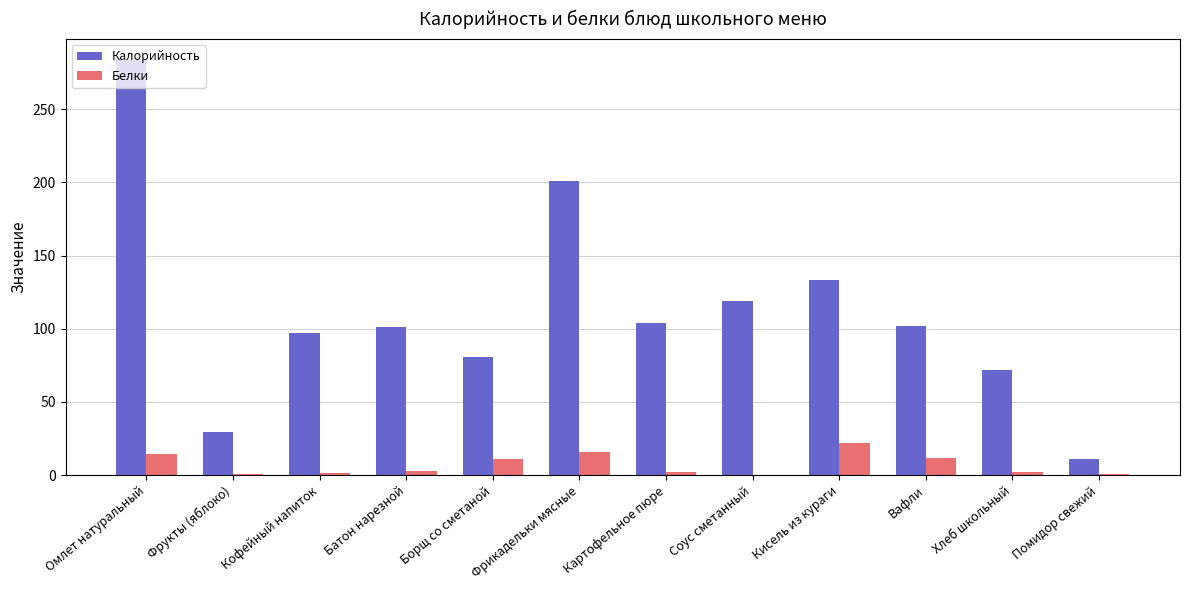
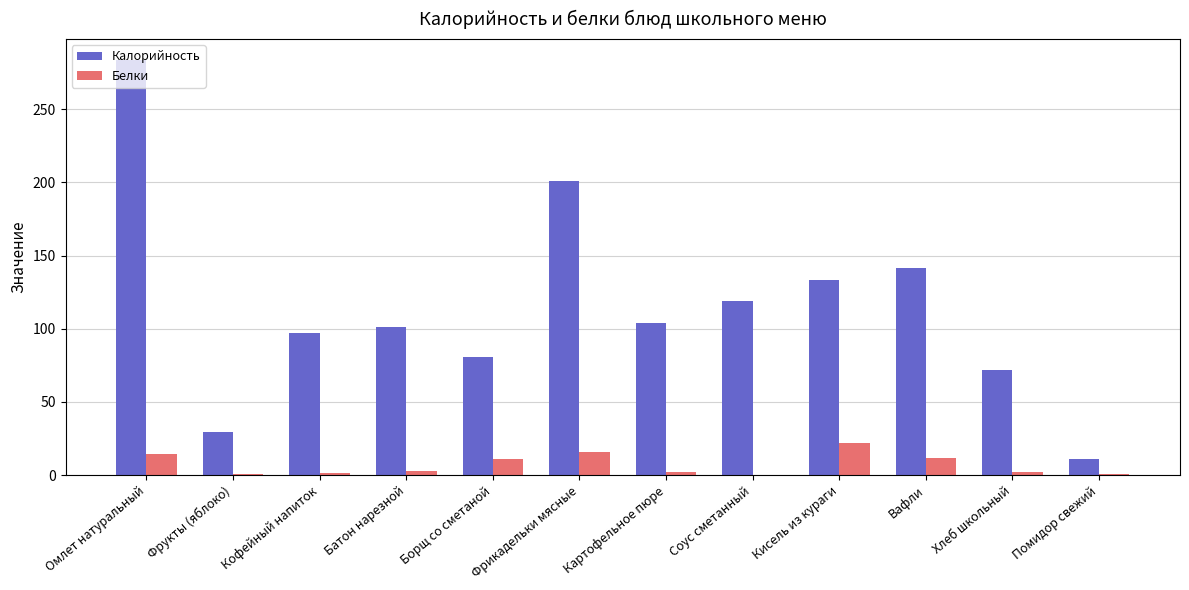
  {
    "Калорийность": {
      "Фрукты (яблоко)": 30,
      "Кофейный напиток": 97,
      "Батон нарезной": 101,
      "Борщ со сметаной": 80,
      "Фрикадельки мясные": 201,
      "Картофельное пюре": 104,
      "Соус сметанный": 119,
      "Кисель из кураги": 133,
-     "Вафли": 102,
+     "Вафли": 142,
      "Хлеб школьный": 72,
      "Помидор свежий": 11
    },
    "Белки": {
      "Омлет натуральный": 14,
      "Батон нарезной": 3,
      "Борщ со сметаной": 11,
      "Фрикадельки мясные": 16,
      "Картофельное пюре": 2,
      "Кисель из кураги": 22,
      "Вафли": 12,
      "Хлеб школьный": 2
    }
  }
